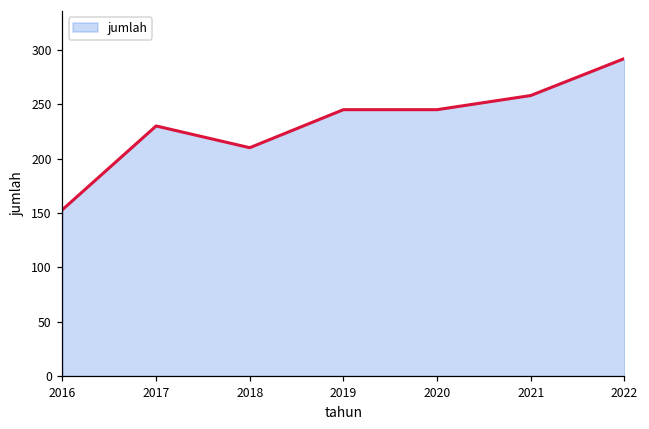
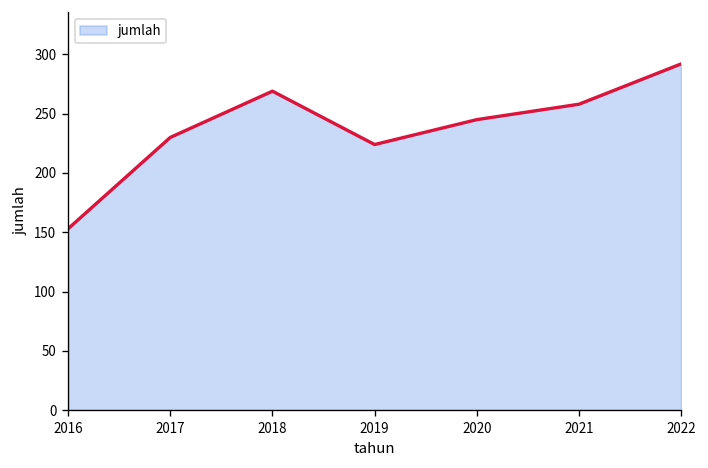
  {
    "2016": 150,
    "2017": 230,
-   "2018": 210,
-   "2019": 250,
+   "2018": 270,
+   "2019": 220,
    "2020": 250,
    "2021": 260,
    "2022": 290
  }
